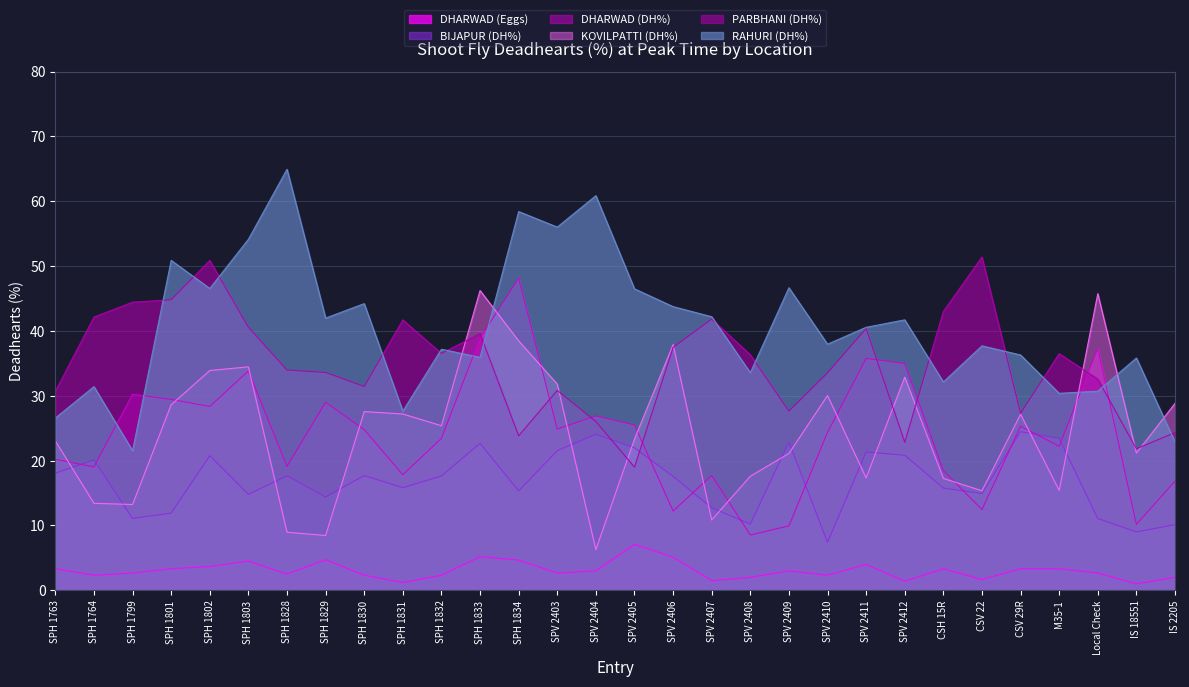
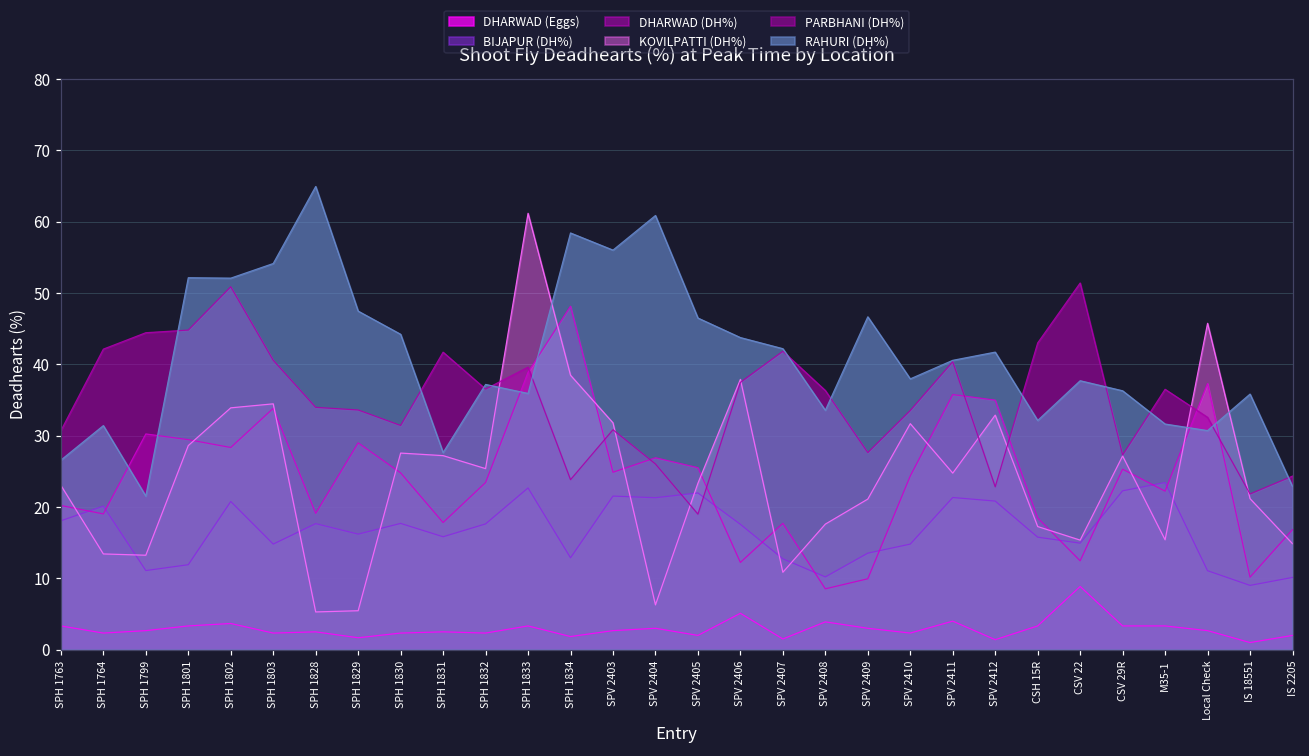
  {
    "DHARWAD (Eggs)": {
      "SPH 1763": 3,
      "SPH 1764": 2,
      "SPH 1799": 3,
      "SPH 1801": 3,
      "SPH 1802": 4,
-     "SPH 1803": 5,
+     "SPH 1803": 2,
      "SPH 1828": 3,
-     "SPH 1829": 5,
+     "SPH 1829": 2,
      "SPH 1830": 2,
-     "SPH 1831": 1,
+     "SPH 1831": 3,
      "SPH 1832": 2,
-     "SPH 1833": 5,
-     "SPH 1834": 5,
+     "SPH 1833": 3,
+     "SPH 1834": 2,
      "SPV 2403": 3,
      "SPV 2404": 3,
-     "SPV 2405": 7,
+     "SPV 2405": 2,
      "SPV 2406": 5,
      "SPV 2407": 2,
-     "SPV 2408": 2,
+     "SPV 2408": 4,
      "SPV 2409": 3,
      "SPV 2410": 2,
      "SPV 2411": 4,
      "SPV 2412": 1,
      "CSH 15R": 3,
-     "CSV 22": 2,
+     "CSV 22": 9,
      "CSV 29R": 3,
      "M35-1": 3,
      "Local Check": 3,
      "IS 18551": 1,
      "IS 2205": 2
    },
    "BIJAPUR (DH%)": {
      "SPH 1763": 18,
      "SPH 1764": 20,
      "SPH 1799": 11,
      "SPH 1801": 12,
      "SPH 1802": 21,
      "SPH 1803": 15,
      "SPH 1828": 18,
-     "SPH 1829": 14,
+     "SPH 1829": 16,
      "SPH 1830": 18,
      "SPH 1831": 16,
      "SPH 1832": 18,
      "SPH 1833": 23,
-     "SPH 1834": 15,
+     "SPH 1834": 13,
      "SPV 2403": 22,
-     "SPV 2404": 24,
+     "SPV 2404": 21,
      "SPV 2405": 22,
      "SPV 2406": 18,
      "SPV 2407": 13,
      "SPV 2408": 10,
-     "SPV 2409": 23,
-     "SPV 2410": 7,
+     "SPV 2409": 14,
+     "SPV 2410": 15,
      "SPV 2411": 21,
      "SPV 2412": 21,
      "CSH 15R": 16,
      "CSV 22": 15,
-     "CSV 29R": 24,
+     "CSV 29R": 22,
      "M35-1": 23,
      "Local Check": 11,
      "IS 18551": 9,
      "IS 2205": 10
    },
    "KOVILPATTI (DH%)": {
      "SPH 1763": 23,
      "SPH 1764": 13,
      "SPH 1799": 13,
      "SPH 1801": 29,
      "SPH 1802": 34,
      "SPH 1803": 34,
-     "SPH 1828": 9,
-     "SPH 1829": 8,
+     "SPH 1828": 5,
+     "SPH 1829": 5,
      "SPH 1830": 28,
      "SPH 1831": 27,
      "SPH 1832": 25,
-     "SPH 1833": 46,
+     "SPH 1833": 61,
      "SPH 1834": 38,
      "SPV 2403": 32,
      "SPV 2404": 6,
      "SPV 2405": 23,
      "SPV 2406": 38,
      "SPV 2407": 11,
      "SPV 2408": 18,
      "SPV 2409": 21,
-     "SPV 2410": 30,
-     "SPV 2411": 17,
+     "SPV 2410": 32,
+     "SPV 2411": 25,
      "SPV 2412": 33,
      "CSH 15R": 17,
      "CSV 22": 15,
      "M35-1": 15,
      "Local Check": 46,
      "IS 18551": 21,
-     "IS 2205": 29
+     "IS 2205": 15
    },
    "RAHURI (DH%)": {
      "SPH 1763": 27,
      "SPH 1764": 31,
      "SPH 1799": 22,
-     "SPH 1801": 51,
-     "SPH 1802": 47,
+     "SPH 1801": 52,
+     "SPH 1802": 52,
      "SPH 1803": 54,
      "SPH 1828": 65,
-     "SPH 1829": 42,
+     "SPH 1829": 47,
      "SPH 1830": 44,
      "SPH 1831": 28,
      "SPH 1832": 37,
      "SPH 1833": 36,
      "SPH 1834": 58,
      "SPV 2403": 56,
      "SPV 2404": 61,
      "SPV 2405": 46,
      "SPV 2406": 44,
      "SPV 2408": 34,
      "SPV 2409": 47,
      "SPV 2410": 38,
      "SPV 2412": 42,
      "CSH 15R": 32,
      "CSV 22": 38,
      "CSV 29R": 36,
-     "M35-1": 30,
+     "M35-1": 32,
      "Local Check": 31,
      "IS 18551": 36,
      "IS 2205": 23
    }
  }
